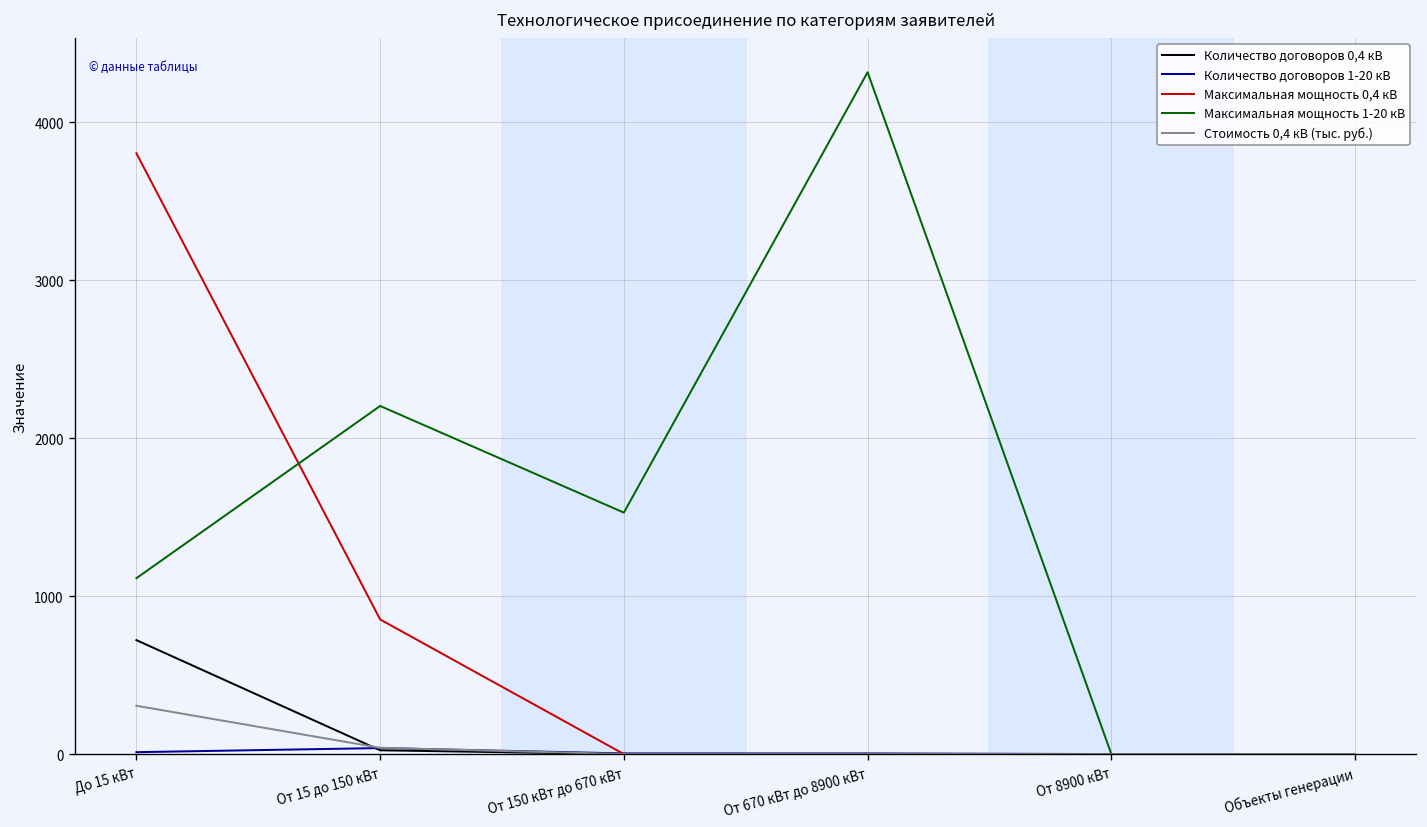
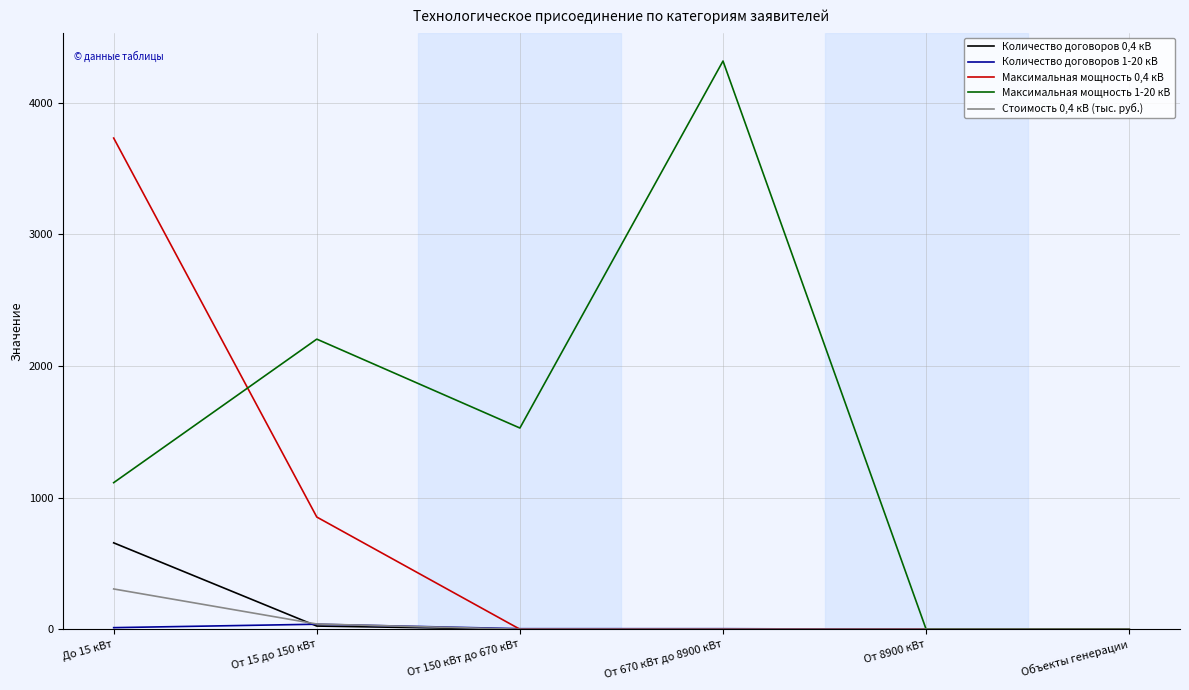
  {
    "Количество договоров 0,4 кВ": {
-     "До 15 кВт": 720
+     "До 15 кВт": 660
    },
    "Количество договоров 1-20 кВ": {
      "До 15 кВт": 10
    },
    "Максимальная мощность 0,4 кВ": {
-     "До 15 кВт": 3800,
+     "До 15 кВт": 3730,
      "От 15 до 150 кВт": 850
    },
    "Максимальная мощность 1-20 кВ": {
      "До 15 кВт": 1110,
      "От 15 до 150 кВт": 2200,
      "От 150 кВт до 670 кВт": 1530,
      "От 670 кВт до 8900 кВт": 4320
    },
    "Стоимость 0,4 кВ (тыс. руб.)": {
      "До 15 кВт": 310
    }
  }
